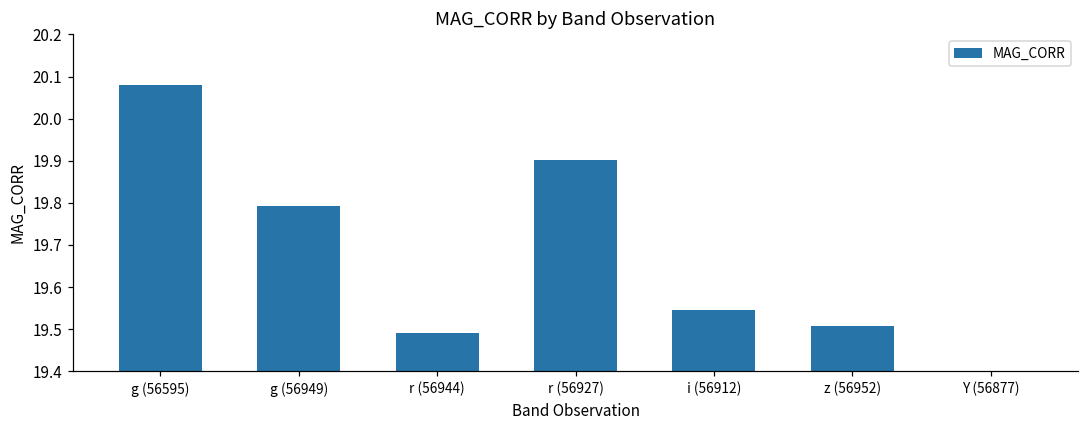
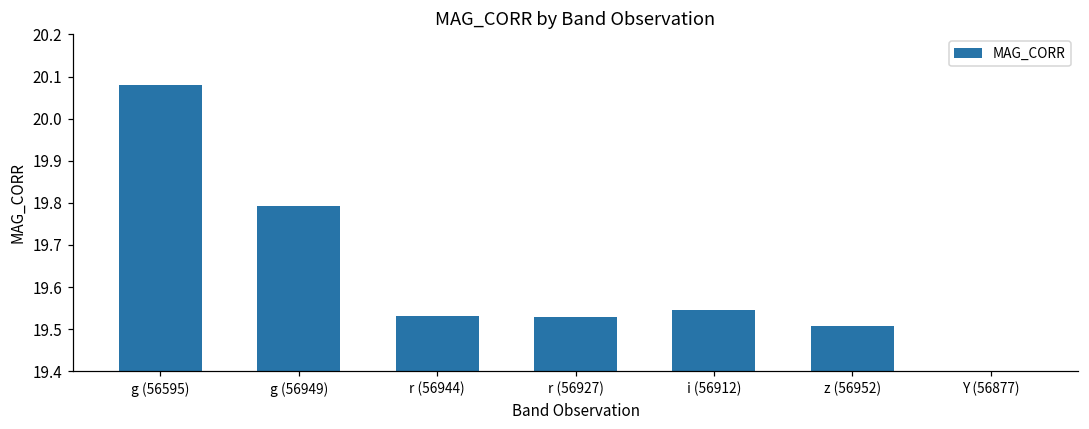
  {
    "g (56595)": 20.08,
    "g (56949)": 19.79,
-   "r (56944)": 19.49,
-   "r (56927)": 19.90,
+   "r (56944)": 19.53,
+   "r (56927)": 19.53,
    "i (56912)": 19.54,
    "z (56952)": 19.51
  }
